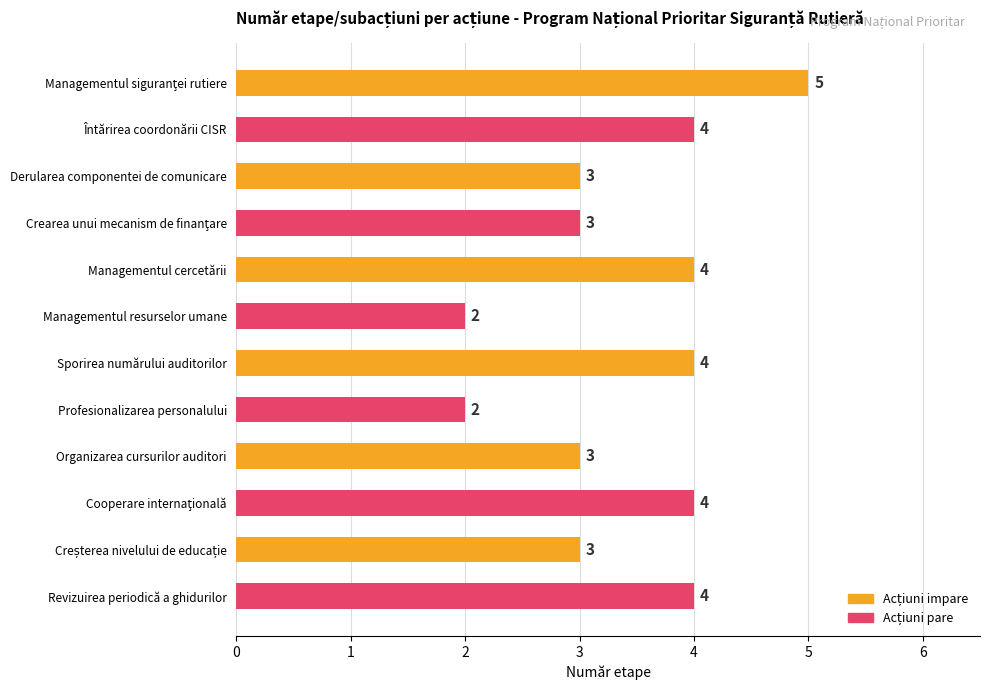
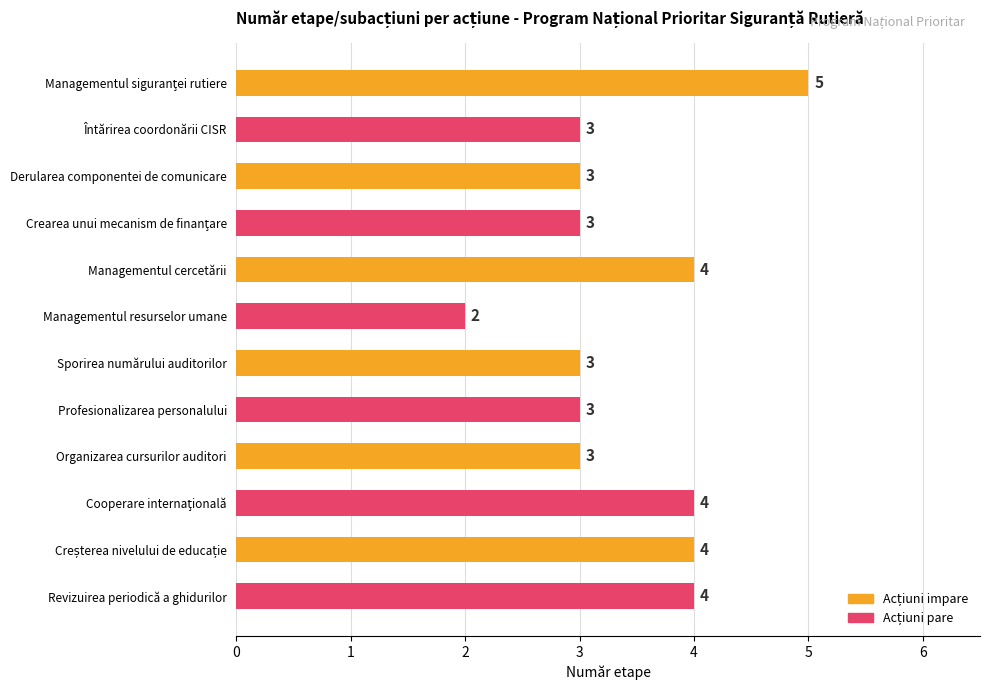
  {
    "Managementul siguranţei rutiere": 5,
-   "Întărirea coordonării CISR": 4,
+   "Întărirea coordonării CISR": 3,
    "Derularea componentei de comunicare": 3,
    "Crearea unui mecanism de finanţare": 3,
    "Managementul cercetării": 4,
    "Managementul resurselor umane": 2,
-   "Sporirea numărului auditorilor": 4,
-   "Profesionalizarea personalului": 2,
+   "Sporirea numărului auditorilor": 3,
+   "Profesionalizarea personalului": 3,
    "Organizarea cursurilor auditori": 3,
    "Cooperare internaţională": 4,
-   "Creșterea nivelului de educație": 3,
+   "Creșterea nivelului de educație": 4,
    "Revizuirea periodică a ghidurilor": 4
  }
